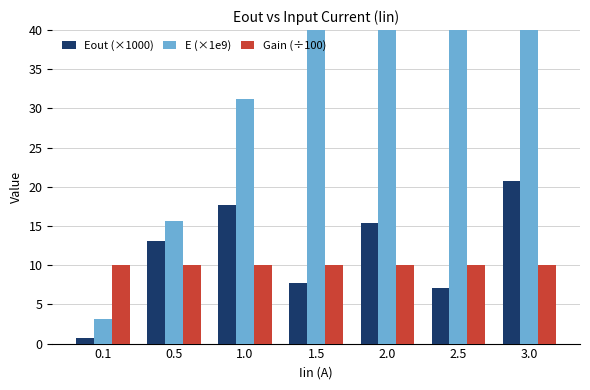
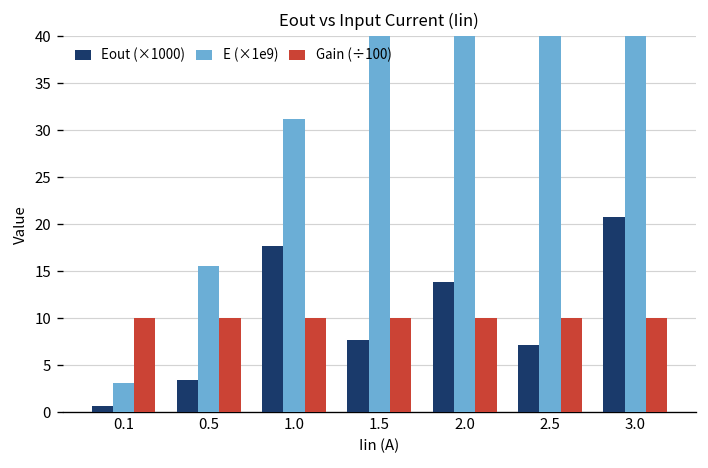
  {
    "Eout (×1000)": {
      "0.1": 1,
-     "0.5": 13,
+     "0.5": 3,
      "1.0": 18,
      "1.5": 8,
-     "2.0": 15,
+     "2.0": 14,
      "2.5": 7,
      "3.0": 21
    },
    "E (×1e9)": {
      "0.1": 3,
      "0.5": 16,
      "1.0": 31
    },
    "Gain (÷100)": {
      "0.1": 10,
      "0.5": 10,
      "1.0": 10,
      "1.5": 10,
      "2.0": 10,
      "2.5": 10,
      "3.0": 10
    }
  }
